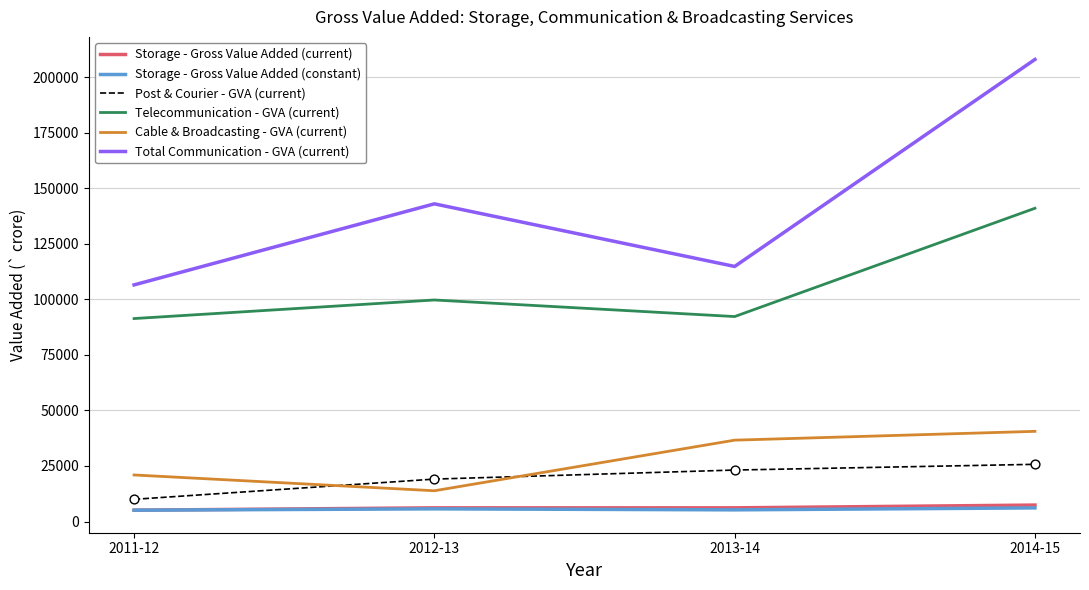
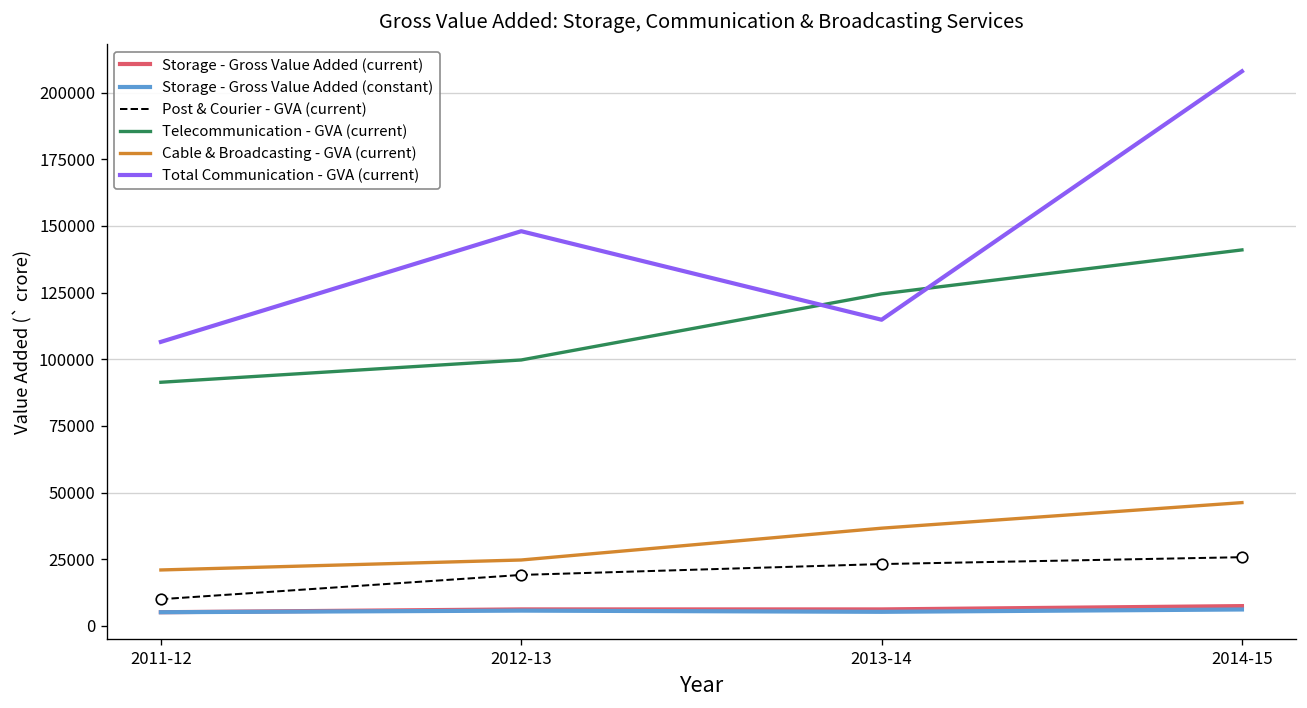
  {
    "Storage - Gross Value Added (current)": {
      "2014-15": 7000
    },
    "Storage - Gross Value Added (constant)": {
      "2014-15": 6000
    },
    "Post & Courier - GVA (current)": {
      "2011-12": 10000,
      "2012-13": 19000,
      "2013-14": 23000,
      "2014-15": 26000
    },
    "Telecommunication - GVA (current)": {
      "2011-12": 91000,
      "2012-13": 100000,
-     "2013-14": 92000,
+     "2013-14": 124000,
      "2014-15": 141000
    },
    "Cable & Broadcasting - GVA (current)": {
      "2011-12": 21000,
-     "2012-13": 14000,
+     "2012-13": 25000,
      "2013-14": 37000,
-     "2014-15": 41000
+     "2014-15": 46000
    },
    "Total Communication - GVA (current)": {
      "2011-12": 106000,
-     "2012-13": 143000,
+     "2012-13": 148000,
      "2013-14": 115000,
      "2014-15": 208000
    }
  }
